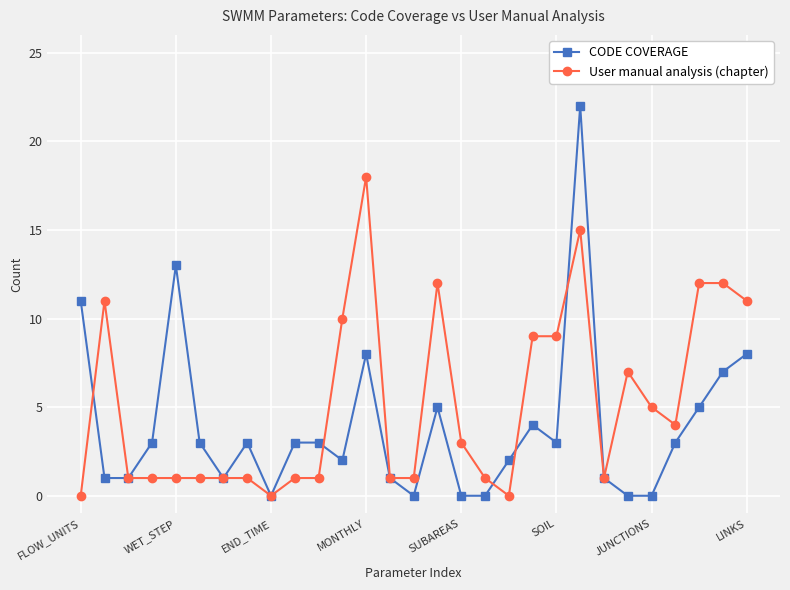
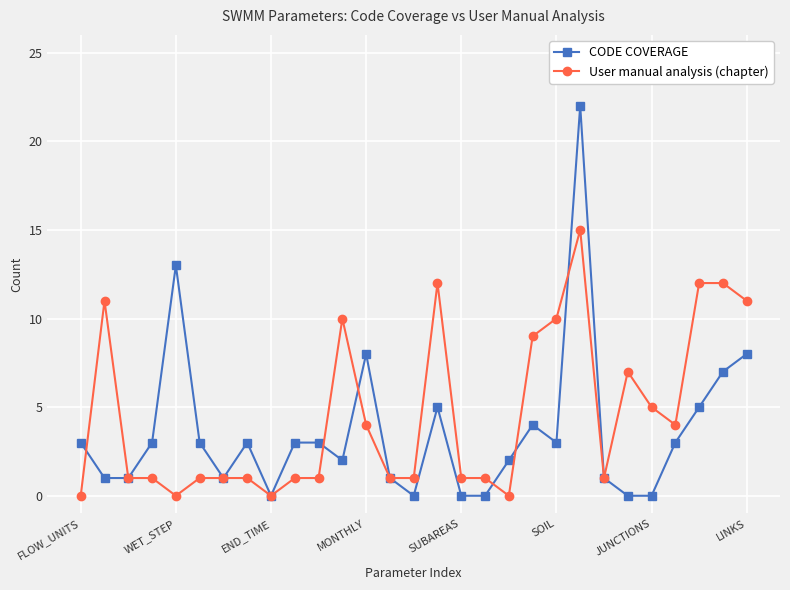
  {
    "CODE COVERAGE": {
-     "FLOW_UNITS": 11,
+     "FLOW_UNITS": 3,
      "WET_STEP": 13,
      "MONTHLY": 8,
      "SUBAREAS": 0,
      "SOIL": 3,
      "JUNCTIONS": 0,
      "LINKS": 8
    },
    "User manual analysis (chapter)": {
      "FLOW_UNITS": 0,
-     "WET_STEP": 1,
-     "MONTHLY": 18,
-     "SUBAREAS": 3,
-     "SOIL": 9,
+     "WET_STEP": 0,
+     "MONTHLY": 4,
+     "SUBAREAS": 1,
+     "SOIL": 10,
      "JUNCTIONS": 5,
      "LINKS": 11
    }
  }
